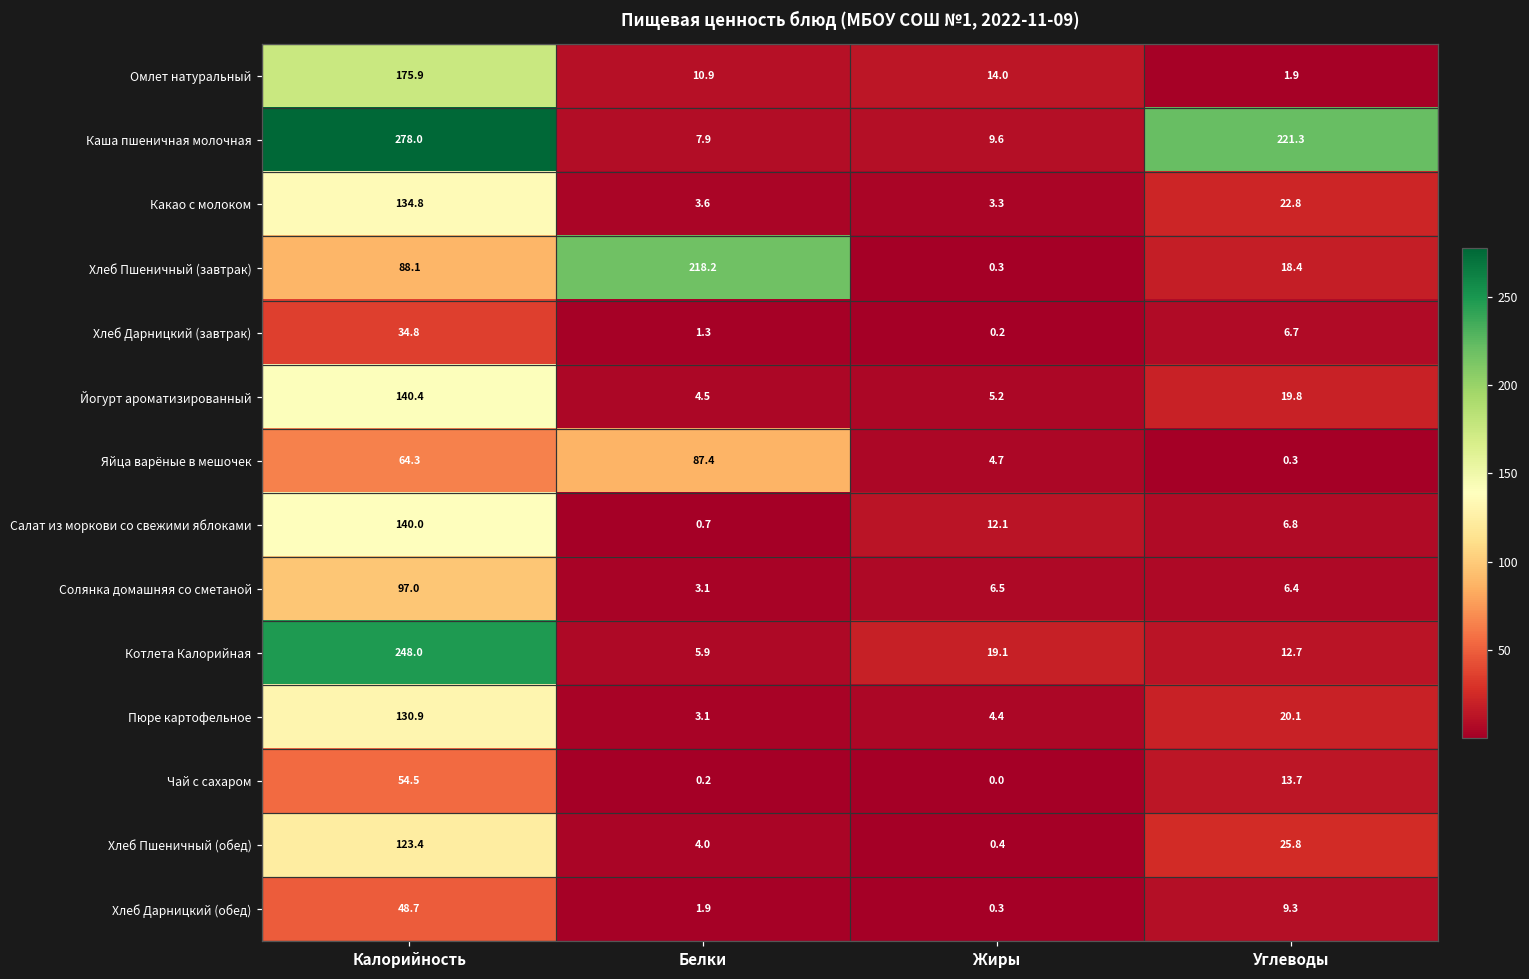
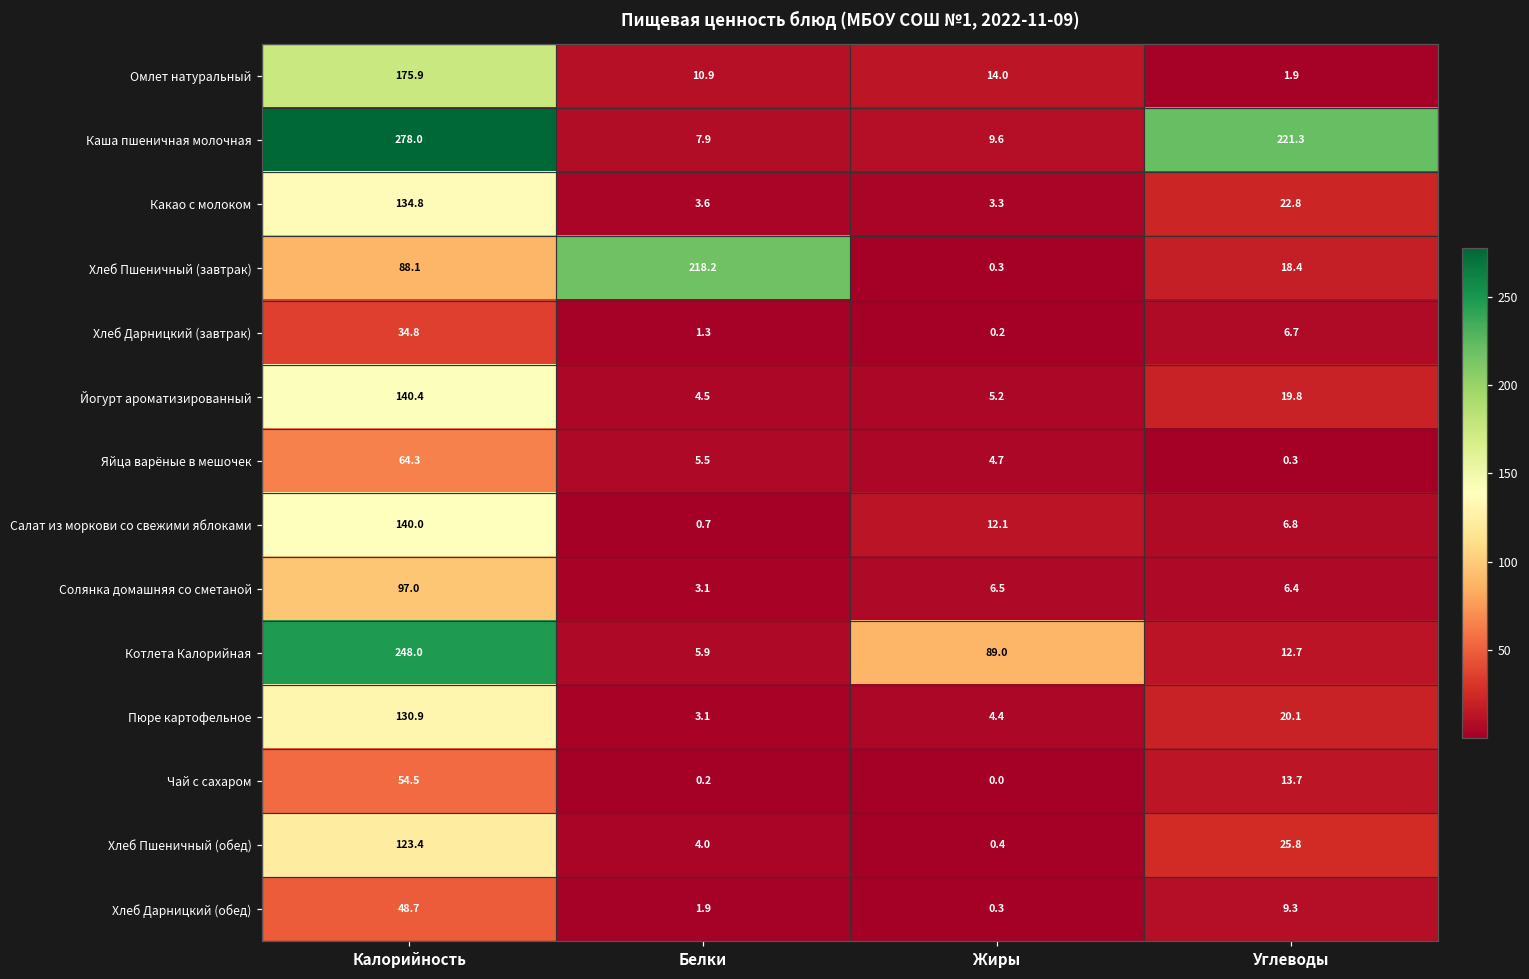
  {
    "Омлет натуральный": {
      "Калорийность": 175.9,
      "Белки": 10.9,
      "Жиры": 14.0,
      "Углеводы": 1.9
    },
    "Каша пшеничная молочная": {
      "Калорийность": 278.0,
      "Белки": 7.9,
      "Жиры": 9.6,
      "Углеводы": 221.3
    },
    "Какао с молоком": {
      "Калорийность": 134.8,
      "Белки": 3.6,
      "Жиры": 3.3,
      "Углеводы": 22.8
    },
    "Хлеб Пшеничный (завтрак)": {
      "Калорийность": 88.1,
      "Белки": 218.2,
      "Жиры": 0.3,
      "Углеводы": 18.4
    },
    "Хлеб Дарницкий (завтрак)": {
      "Калорийность": 34.8,
      "Белки": 1.3,
      "Жиры": 0.2,
      "Углеводы": 6.7
    },
    "Йогурт ароматизированный": {
      "Калорийность": 140.4,
      "Белки": 4.5,
      "Жиры": 5.2,
      "Углеводы": 19.8
    },
    "Яйца варёные в мешочек": {
      "Калорийность": 64.3,
-     "Белки": 87.4,
+     "Белки": 5.5,
      "Жиры": 4.7,
      "Углеводы": 0.3
    },
    "Салат из моркови со свежими яблоками": {
      "Калорийность": 140.0,
      "Белки": 0.7,
      "Жиры": 12.1,
      "Углеводы": 6.8
    },
    "Солянка домашняя со сметаной": {
      "Калорийность": 97.0,
      "Белки": 3.1,
      "Жиры": 6.5,
      "Углеводы": 6.4
    },
    "Котлета Калорийная": {
      "Калорийность": 248.0,
      "Белки": 5.9,
-     "Жиры": 19.1,
+     "Жиры": 89.0,
      "Углеводы": 12.7
    },
    "Пюре картофельное": {
      "Калорийность": 130.9,
      "Белки": 3.1,
      "Жиры": 4.4,
      "Углеводы": 20.1
    },
    "Чай с сахаром": {
      "Калорийность": 54.5,
      "Белки": 0.2,
      "Жиры": 0.0,
      "Углеводы": 13.7
    },
    "Хлеб Пшеничный (обед)": {
      "Калорийность": 123.4,
      "Белки": 4.0,
      "Жиры": 0.4,
      "Углеводы": 25.8
    },
    "Хлеб Дарницкий (обед)": {
      "Калорийность": 48.7,
      "Белки": 1.9,
      "Жиры": 0.3,
      "Углеводы": 9.3
    }
  }
